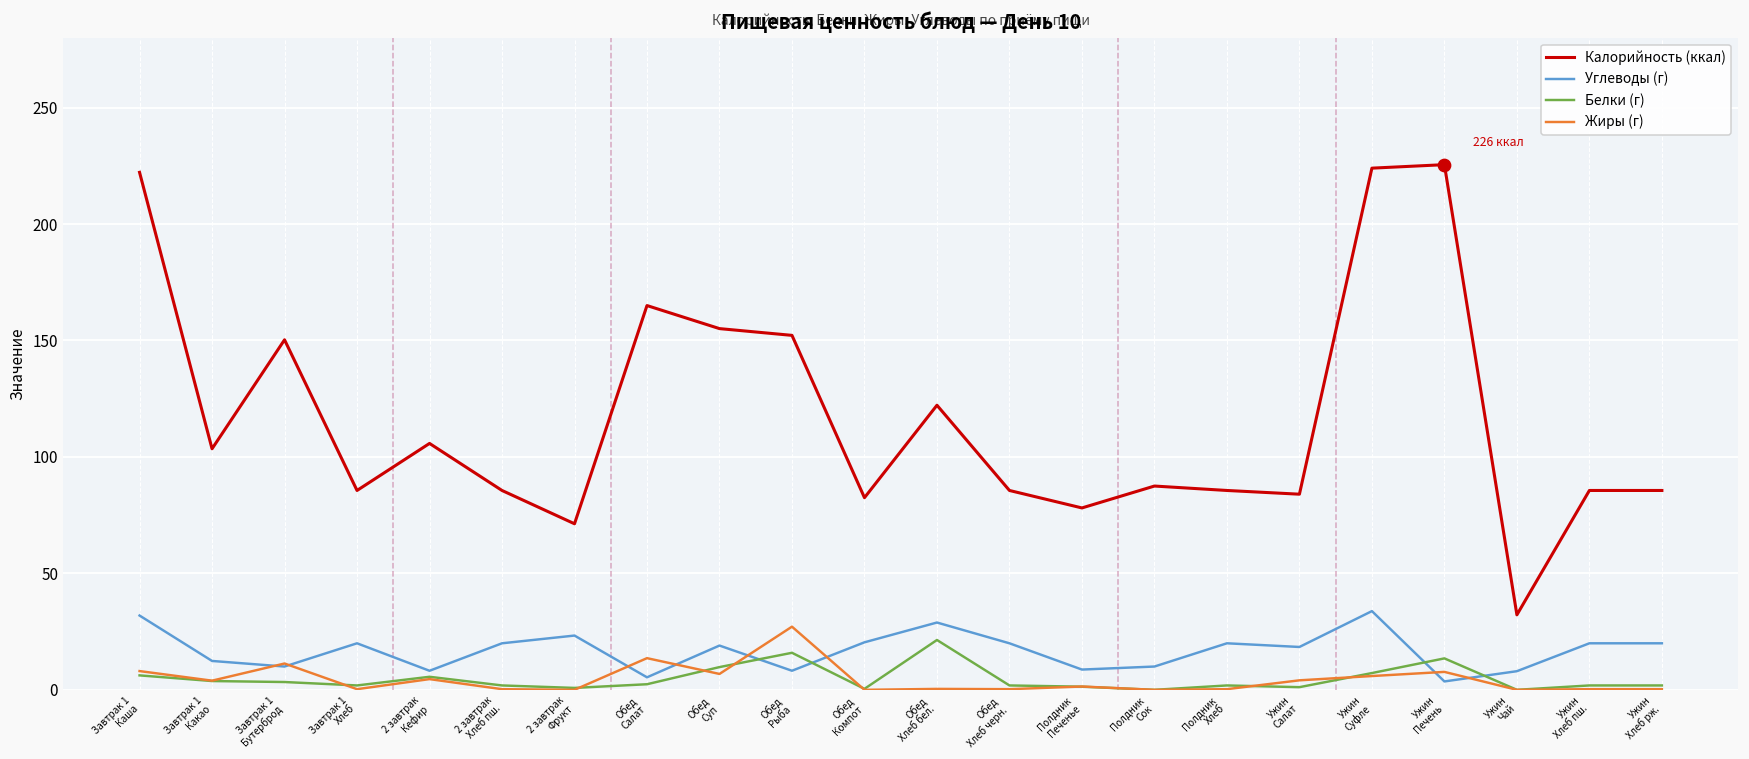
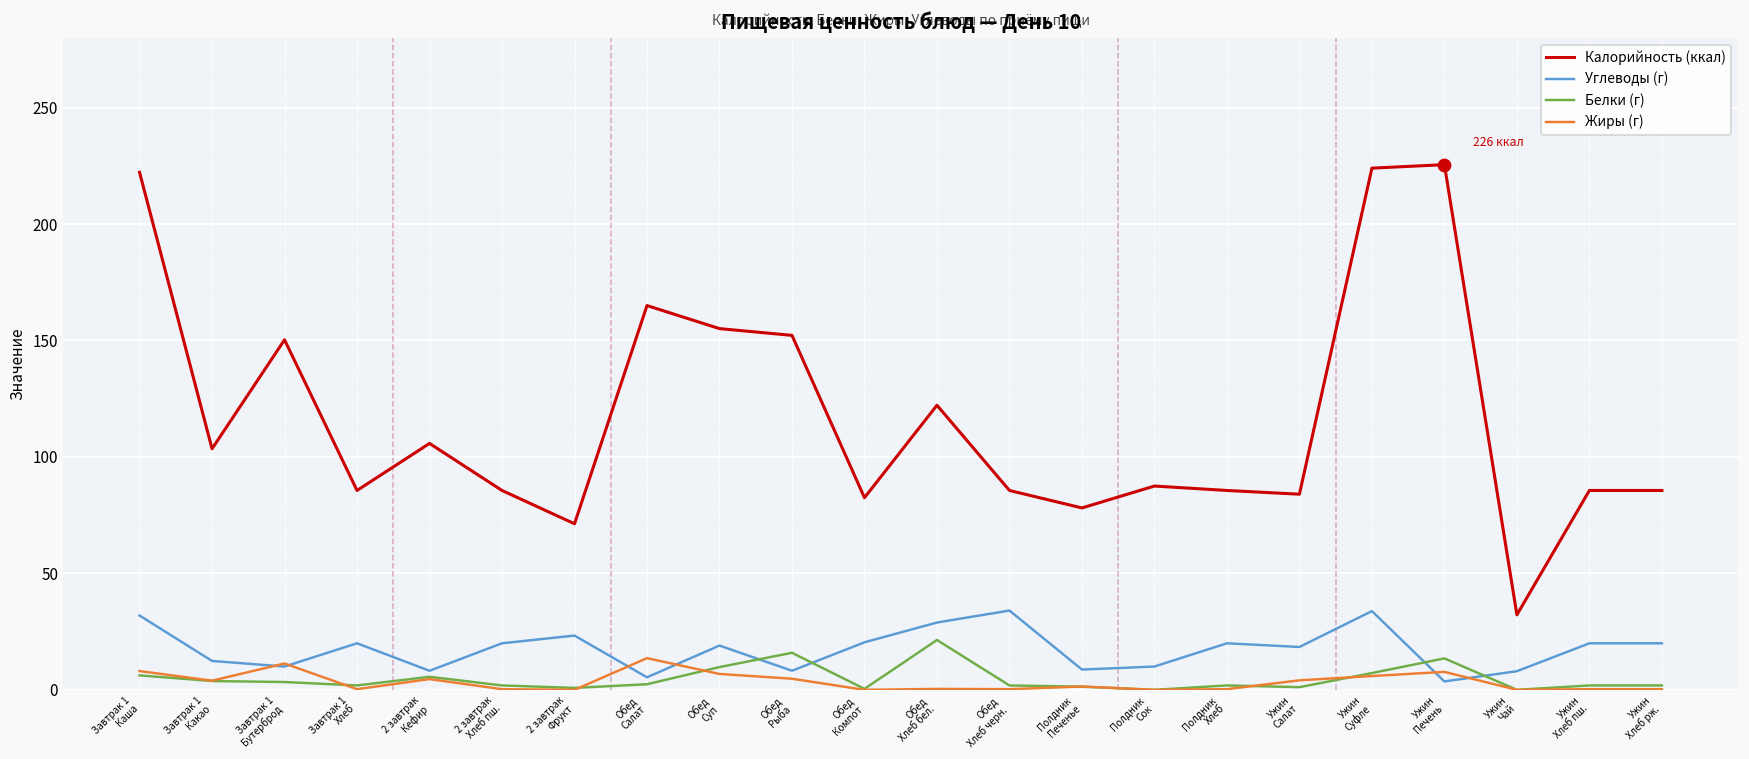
  {
    "Углеводы (г)": {
      "Завтрак 1 Каша": 32,
      "Завтрак 1 Какао": 12,
      "Завтрак 1 Бутерброд": 10,
      "Завтрак 1 Хлеб": 20,
      "2 завтрак Кефир": 8,
      "2 завтрак Хлеб пш.": 20,
      "2 завтрак Фрукт": 23,
      "Обед Салат": 5,
      "Обед Суп": 19,
      "Обед Рыба": 8,
      "Обед Компот": 20,
      "Обед Хлеб бел.": 29,
-     "Обед Хлеб черн.": 20,
+     "Обед Хлеб черн.": 34,
      "Полдник Печенье": 9,
      "Полдник Сок": 10,
      "Полдник Хлеб": 20,
      "Ужин Салат": 18,
      "Ужин Суфле": 34,
      "Ужин Печень": 4,
      "Ужин Чай": 8,
      "Ужин Хлеб пш.": 20,
      "Ужин Хлеб рж.": 20
    },
    "Белки (г)": {
      "Завтрак 1 Каша": 6,
      "Завтрак 1 Бутерброд": 3,
      "Завтрак 1 Хлеб": 2,
      "2 завтрак Хлеб пш.": 2,
      "Обед Салат": 2,
      "Обед Суп": 10,
      "Обед Рыба": 16,
      "Обед Хлеб бел.": 21,
      "Обед Хлеб черн.": 2,
      "Полдник Хлеб": 2,
      "Ужин Салат": 1,
      "Ужин Суфле": 7,
      "Ужин Печень": 14,
      "Ужин Хлеб пш.": 2,
      "Ужин Хлеб рж.": 2
    },
    "Жиры (г)": {
      "Завтрак 1 Каша": 8,
      "Завтрак 1 Бутерброд": 11,
      "Завтрак 1 Хлеб": 0,
      "2 завтрак Хлеб пш.": 0,
      "Обед Салат": 14,
      "Обед Суп": 7,
-     "Обед Рыба": 27,
+     "Обед Рыба": 5,
      "Обед Хлеб бел.": 0,
      "Обед Хлеб черн.": 0,
      "Полдник Хлеб": 0,
      "Ужин Салат": 4,
      "Ужин Суфле": 6,
      "Ужин Печень": 8,
      "Ужин Хлеб пш.": 0,
      "Ужин Хлеб рж.": 0
    }
  }
